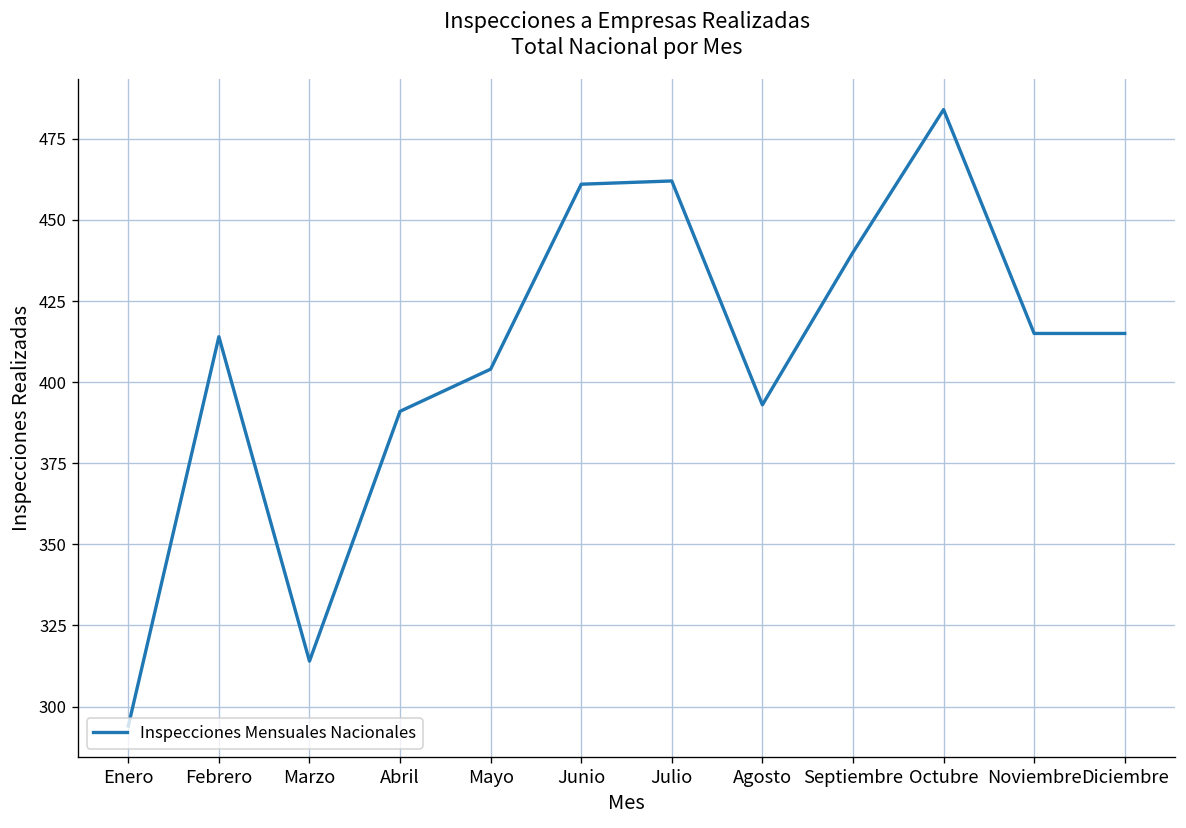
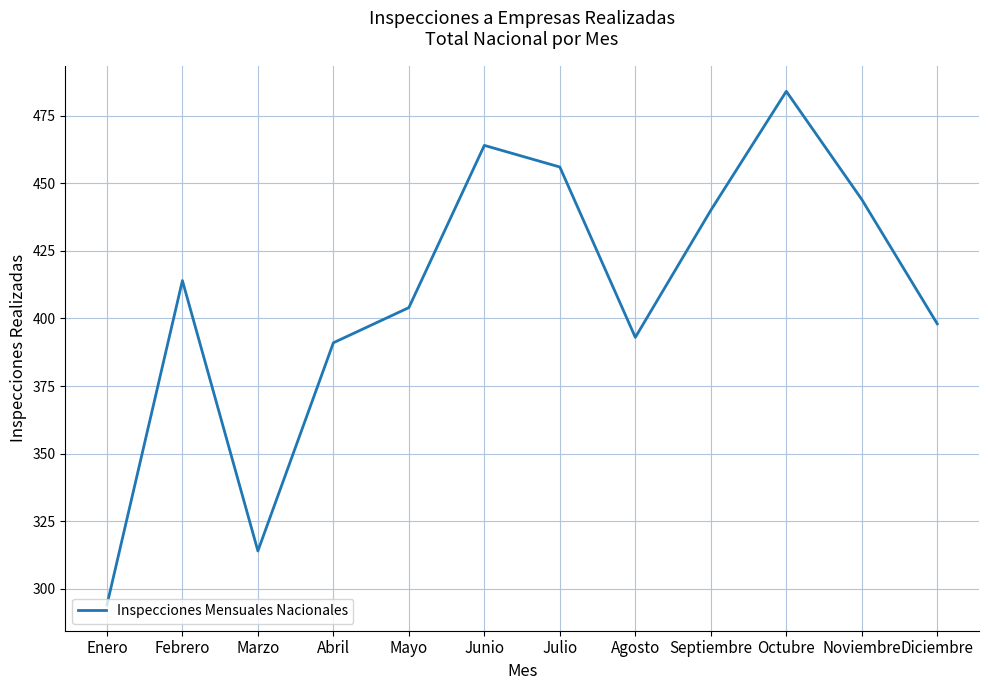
  {
    "Febrero": 414,
    "Marzo": 314,
    "Abril": 391,
    "Mayo": 404,
-   "Junio": 461,
-   "Julio": 462,
+   "Junio": 464,
+   "Julio": 456,
    "Agosto": 393,
    "Septiembre": 440,
    "Octubre": 484,
-   "Noviembre": 415,
-   "Diciembre": 415
+   "Noviembre": 444,
+   "Diciembre": 398
  }
